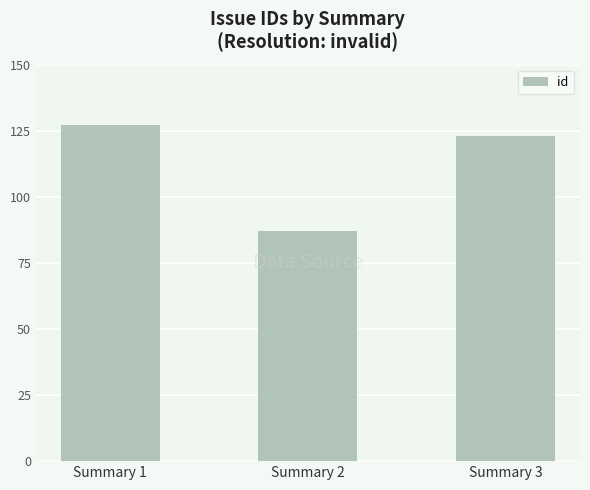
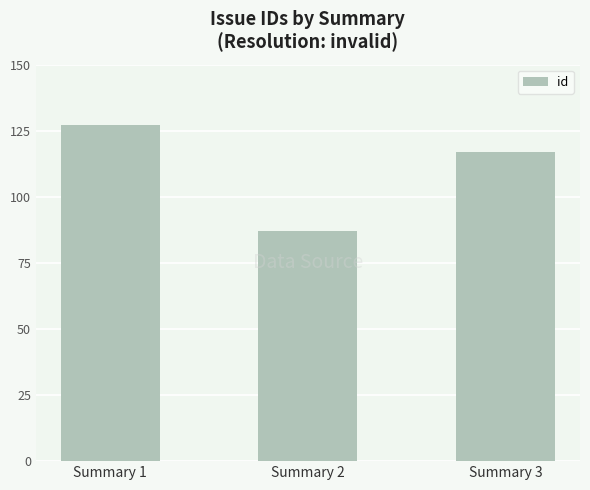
  {
    "Summary 1": 127,
    "Summary 2": 87,
-   "Summary 3": 123
+   "Summary 3": 117
  }
